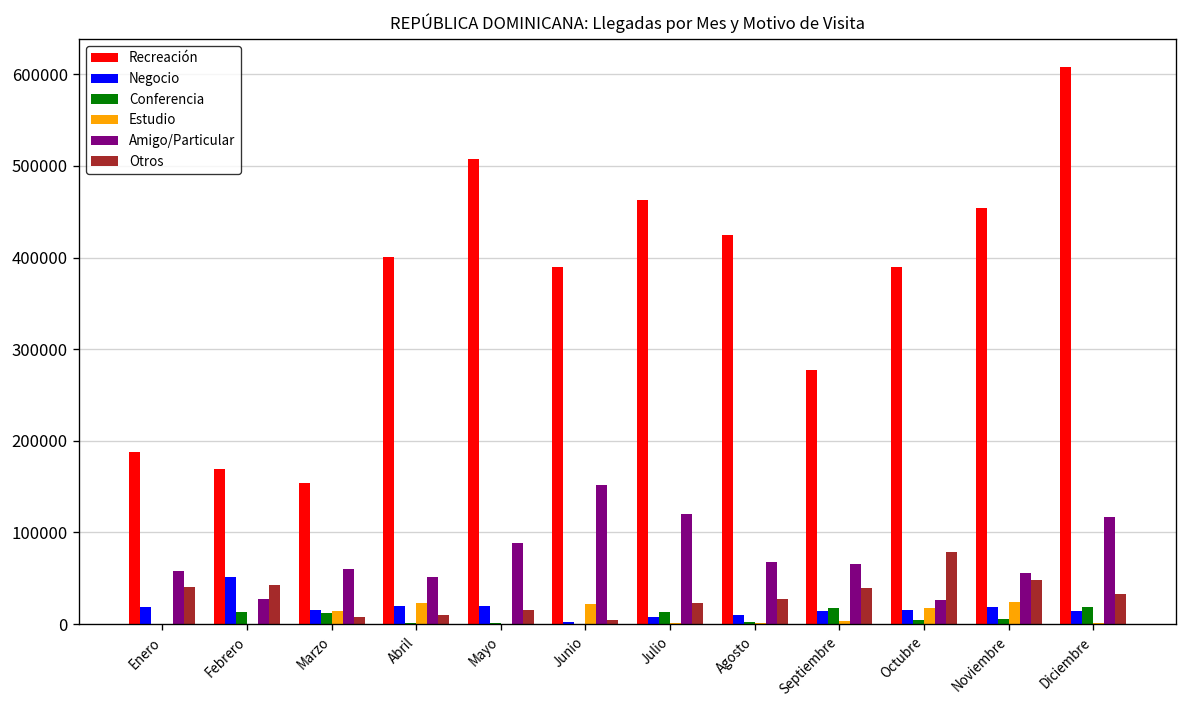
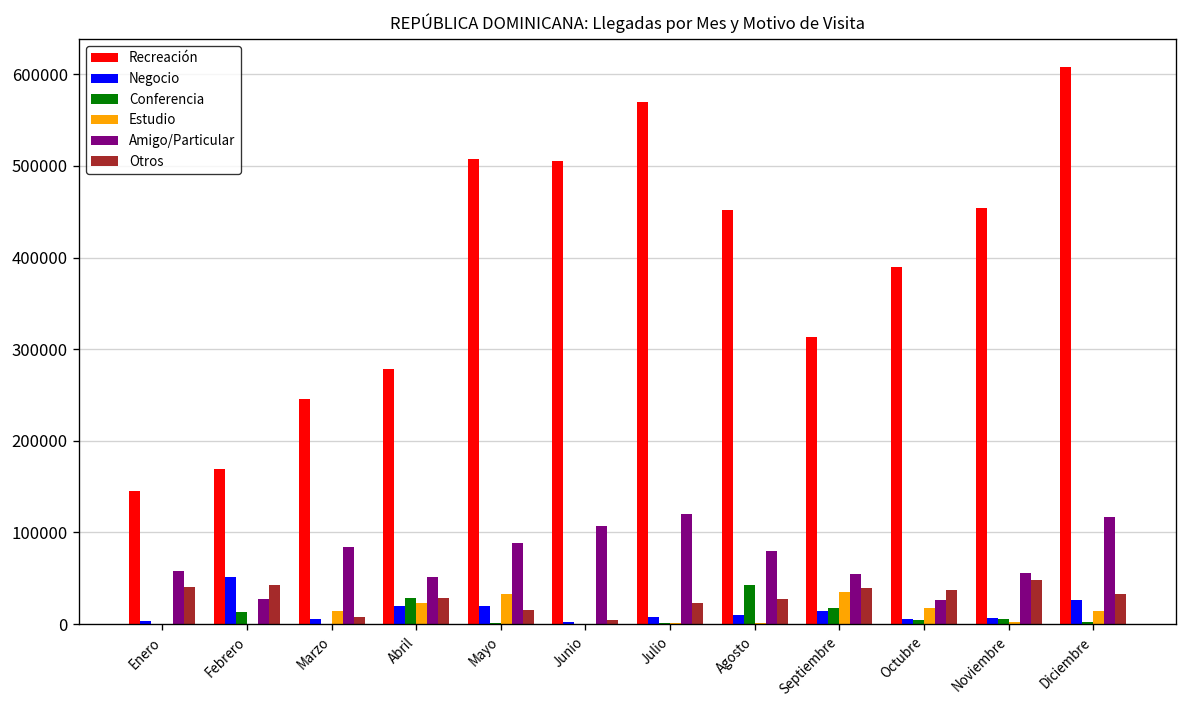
  {
    "Recreación": {
-     "Enero": 190000,
+     "Enero": 150000,
      "Febrero": 170000,
-     "Marzo": 150000,
-     "Abril": 400000,
+     "Marzo": 250000,
+     "Abril": 280000,
      "Mayo": 510000,
-     "Junio": 390000,
-     "Julio": 460000,
-     "Agosto": 420000,
-     "Septiembre": 280000,
+     "Junio": 510000,
+     "Julio": 570000,
+     "Agosto": 450000,
+     "Septiembre": 310000,
      "Octubre": 390000,
      "Noviembre": 450000,
      "Diciembre": 610000
    },
    "Negocio": {
-     "Enero": 20000,
+     "Enero": 0,
      "Febrero": 50000,
-     "Marzo": 20000,
+     "Marzo": 10000,
      "Abril": 20000,
      "Mayo": 20000,
      "Julio": 10000,
      "Agosto": 10000,
      "Septiembre": 10000,
-     "Octubre": 20000,
-     "Noviembre": 20000,
-     "Diciembre": 10000
+     "Octubre": 10000,
+     "Noviembre": 10000,
+     "Diciembre": 30000
    },
    "Conferencia": {
      "Febrero": 10000,
-     "Marzo": 10000,
-     "Abril": 0,
-     "Julio": 10000,
-     "Agosto": 0,
+     "Marzo": 0,
+     "Abril": 30000,
+     "Julio": 0,
+     "Agosto": 40000,
      "Septiembre": 20000,
      "Octubre": 0,
      "Noviembre": 10000,
-     "Diciembre": 20000
+     "Diciembre": 0
    },
    "Estudio": {
      "Marzo": 10000,
      "Abril": 20000,
-     "Mayo": 0,
-     "Junio": 20000,
-     "Septiembre": 0,
+     "Mayo": 30000,
+     "Junio": 0,
+     "Septiembre": 30000,
      "Octubre": 20000,
-     "Noviembre": 20000,
-     "Diciembre": 0
+     "Noviembre": 0,
+     "Diciembre": 10000
    },
    "Amigo/Particular": {
      "Enero": 60000,
      "Febrero": 30000,
-     "Marzo": 60000,
+     "Marzo": 80000,
      "Abril": 50000,
      "Mayo": 90000,
-     "Junio": 150000,
+     "Junio": 110000,
      "Julio": 120000,
-     "Agosto": 70000,
-     "Septiembre": 70000,
+     "Agosto": 80000,
+     "Septiembre": 50000,
      "Octubre": 30000,
      "Noviembre": 60000,
      "Diciembre": 120000
    },
    "Otros": {
      "Enero": 40000,
      "Febrero": 40000,
      "Marzo": 10000,
-     "Abril": 10000,
+     "Abril": 30000,
      "Mayo": 20000,
      "Junio": 0,
      "Julio": 20000,
      "Agosto": 30000,
      "Septiembre": 40000,
-     "Octubre": 80000,
+     "Octubre": 40000,
      "Noviembre": 50000,
      "Diciembre": 30000
    }
  }
